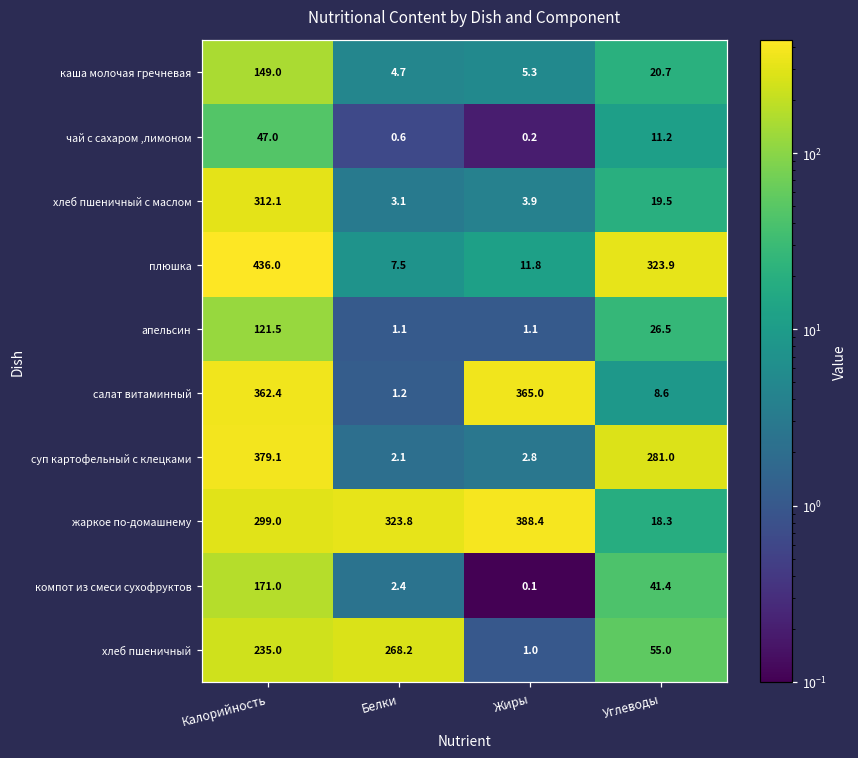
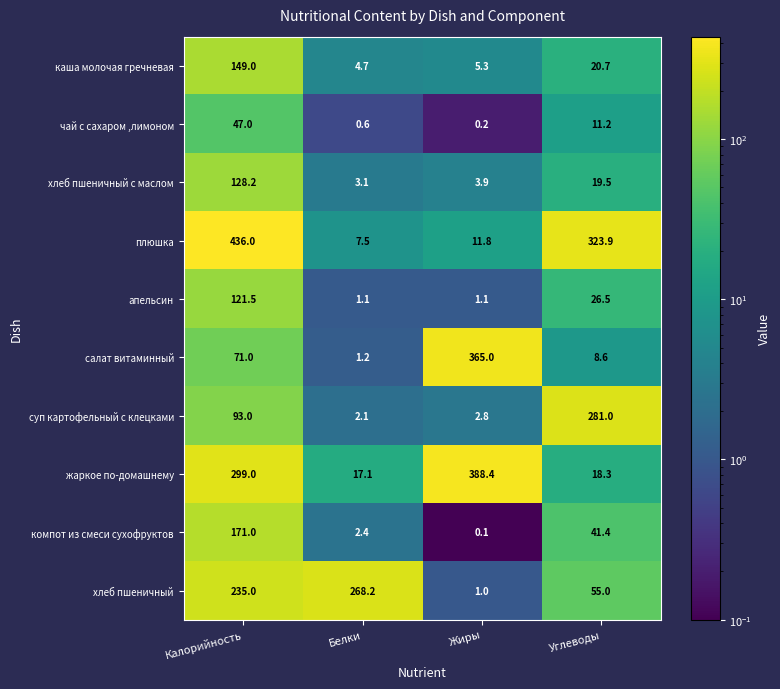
  {
    "каша молочая гречневая": {
      "Калорийность": 149.0,
      "Белки": 4.7,
      "Жиры": 5.3,
      "Углеводы": 20.7
    },
    "чай с сахаром ,лимоном": {
      "Калорийность": 47.0,
      "Белки": 0.6,
      "Жиры": 0.2,
      "Углеводы": 11.2
    },
    "хлеб пшеничный с маслом": {
-     "Калорийность": 312.1,
+     "Калорийность": 128.2,
      "Белки": 3.1,
      "Жиры": 3.9,
      "Углеводы": 19.5
    },
    "плюшка": {
      "Калорийность": 436.0,
      "Белки": 7.5,
      "Жиры": 11.8,
      "Углеводы": 323.9
    },
    "апельсин": {
      "Калорийность": 121.5,
      "Белки": 1.1,
      "Жиры": 1.1,
      "Углеводы": 26.5
    },
    "салат витаминный": {
-     "Калорийность": 362.4,
+     "Калорийность": 71.0,
      "Белки": 1.2,
      "Жиры": 365.0,
      "Углеводы": 8.6
    },
    "суп картофельный с клецками": {
-     "Калорийность": 379.1,
+     "Калорийность": 93.0,
      "Белки": 2.1,
      "Жиры": 2.8,
      "Углеводы": 281.0
    },
    "жаркое по-домашнему": {
      "Калорийность": 299.0,
-     "Белки": 323.8,
+     "Белки": 17.1,
      "Жиры": 388.4,
      "Углеводы": 18.3
    },
    "компот из смеси сухофруктов": {
      "Калорийность": 171.0,
      "Белки": 2.4,
      "Жиры": 0.1,
      "Углеводы": 41.4
    },
    "хлеб пшеничный": {
      "Калорийность": 235.0,
      "Белки": 268.2,
      "Жиры": 1.0,
      "Углеводы": 55.0
    }
  }
